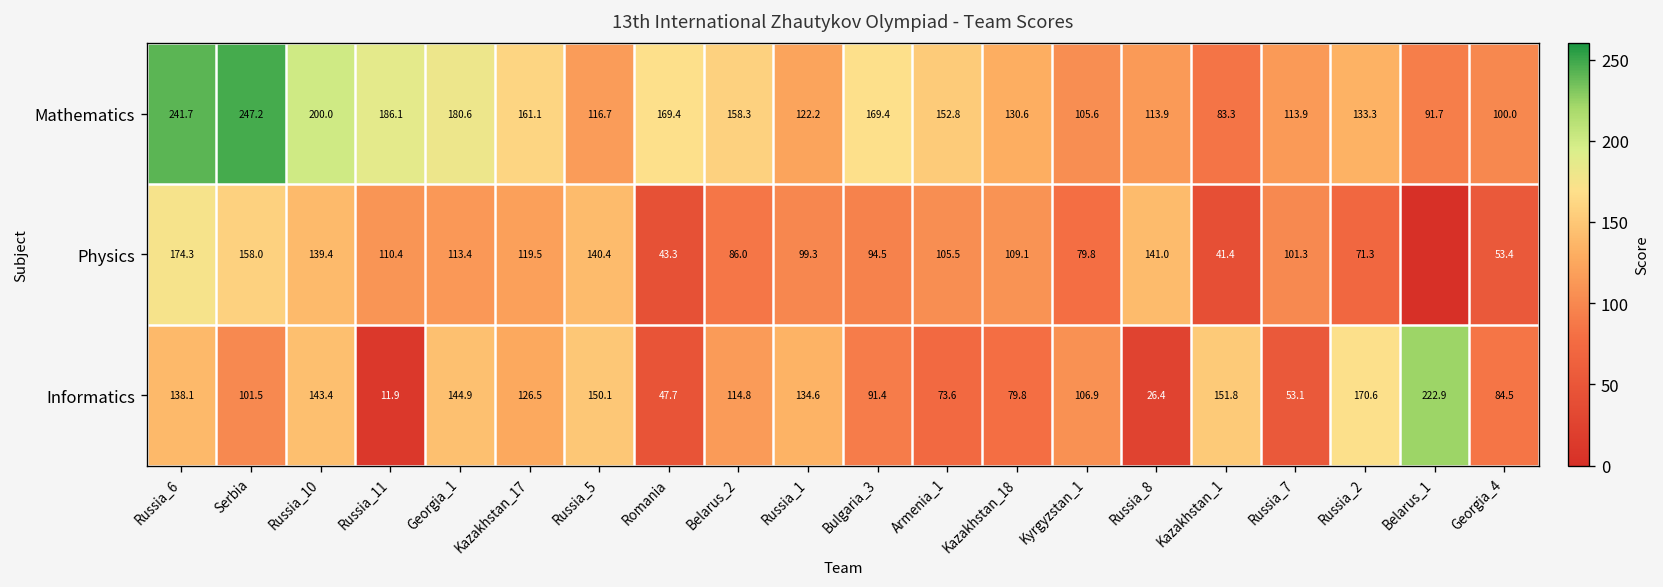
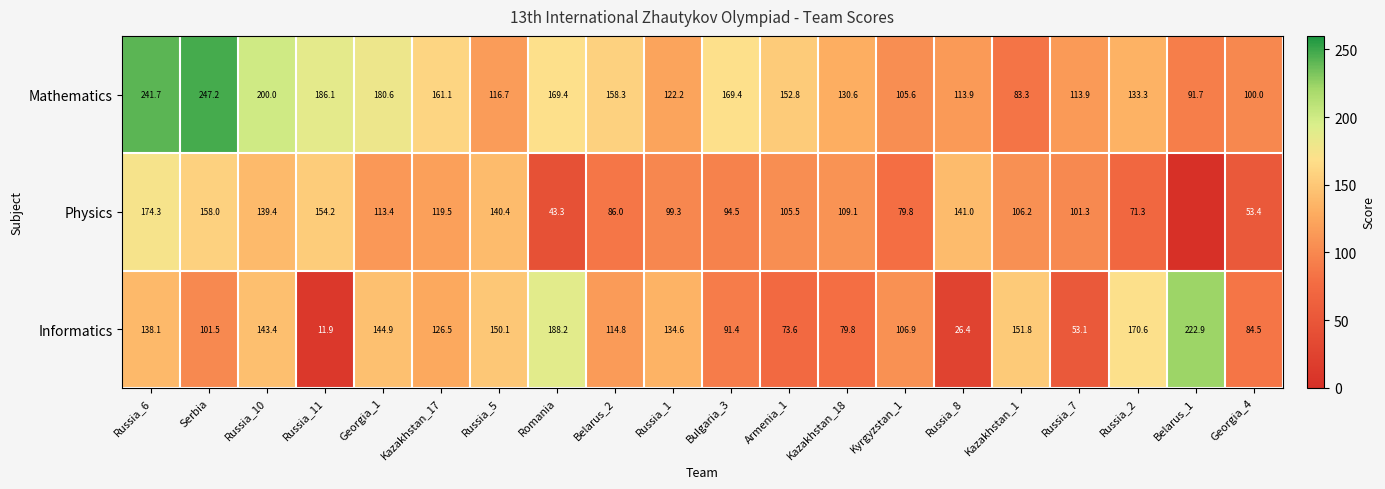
  {
    "Mathematics": {
      "Russia_6": 241.7,
      "Serbia": 247.2,
      "Russia_10": 200.0,
      "Russia_11": 186.1,
      "Georgia_1": 180.6,
      "Kazakhstan_17": 161.1,
      "Russia_5": 116.7,
      "Romania": 169.4,
      "Belarus_2": 158.3,
      "Russia_1": 122.2,
      "Bulgaria_3": 169.4,
      "Armenia_1": 152.8,
      "Kazakhstan_18": 130.6,
      "Kyrgyzstan_1": 105.6,
      "Russia_8": 113.9,
      "Kazakhstan_1": 83.3,
      "Russia_7": 113.9,
      "Russia_2": 133.3,
      "Belarus_1": 91.7,
      "Georgia_4": 100.0
    },
    "Physics": {
      "Russia_6": 174.3,
      "Serbia": 158.0,
      "Russia_10": 139.4,
-     "Russia_11": 110.4,
+     "Russia_11": 154.2,
      "Georgia_1": 113.4,
      "Kazakhstan_17": 119.5,
      "Russia_5": 140.4,
      "Romania": 43.3,
      "Belarus_2": 86.0,
      "Russia_1": 99.3,
      "Bulgaria_3": 94.5,
      "Armenia_1": 105.5,
      "Kazakhstan_18": 109.1,
      "Kyrgyzstan_1": 79.8,
      "Russia_8": 141.0,
-     "Kazakhstan_1": 41.4,
+     "Kazakhstan_1": 106.2,
      "Russia_7": 101.3,
      "Russia_2": 71.3,
      "Georgia_4": 53.4
    },
    "Informatics": {
      "Russia_6": 138.1,
      "Serbia": 101.5,
      "Russia_10": 143.4,
      "Russia_11": 11.9,
      "Georgia_1": 144.9,
      "Kazakhstan_17": 126.5,
      "Russia_5": 150.1,
-     "Romania": 47.7,
+     "Romania": 188.2,
      "Belarus_2": 114.8,
      "Russia_1": 134.6,
      "Bulgaria_3": 91.4,
      "Armenia_1": 73.6,
      "Kazakhstan_18": 79.8,
      "Kyrgyzstan_1": 106.9,
      "Russia_8": 26.4,
      "Kazakhstan_1": 151.8,
      "Russia_7": 53.1,
      "Russia_2": 170.6,
      "Belarus_1": 222.9,
      "Georgia_4": 84.5
    }
  }
